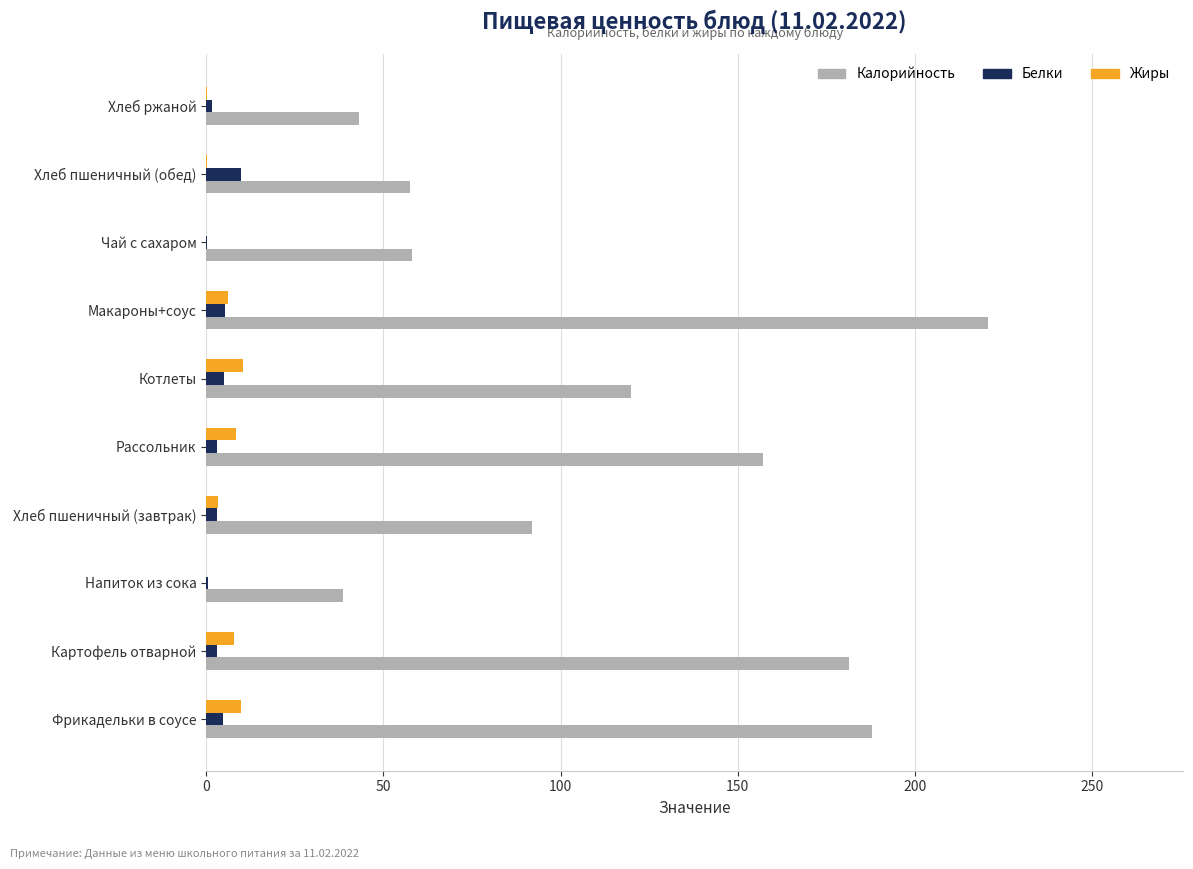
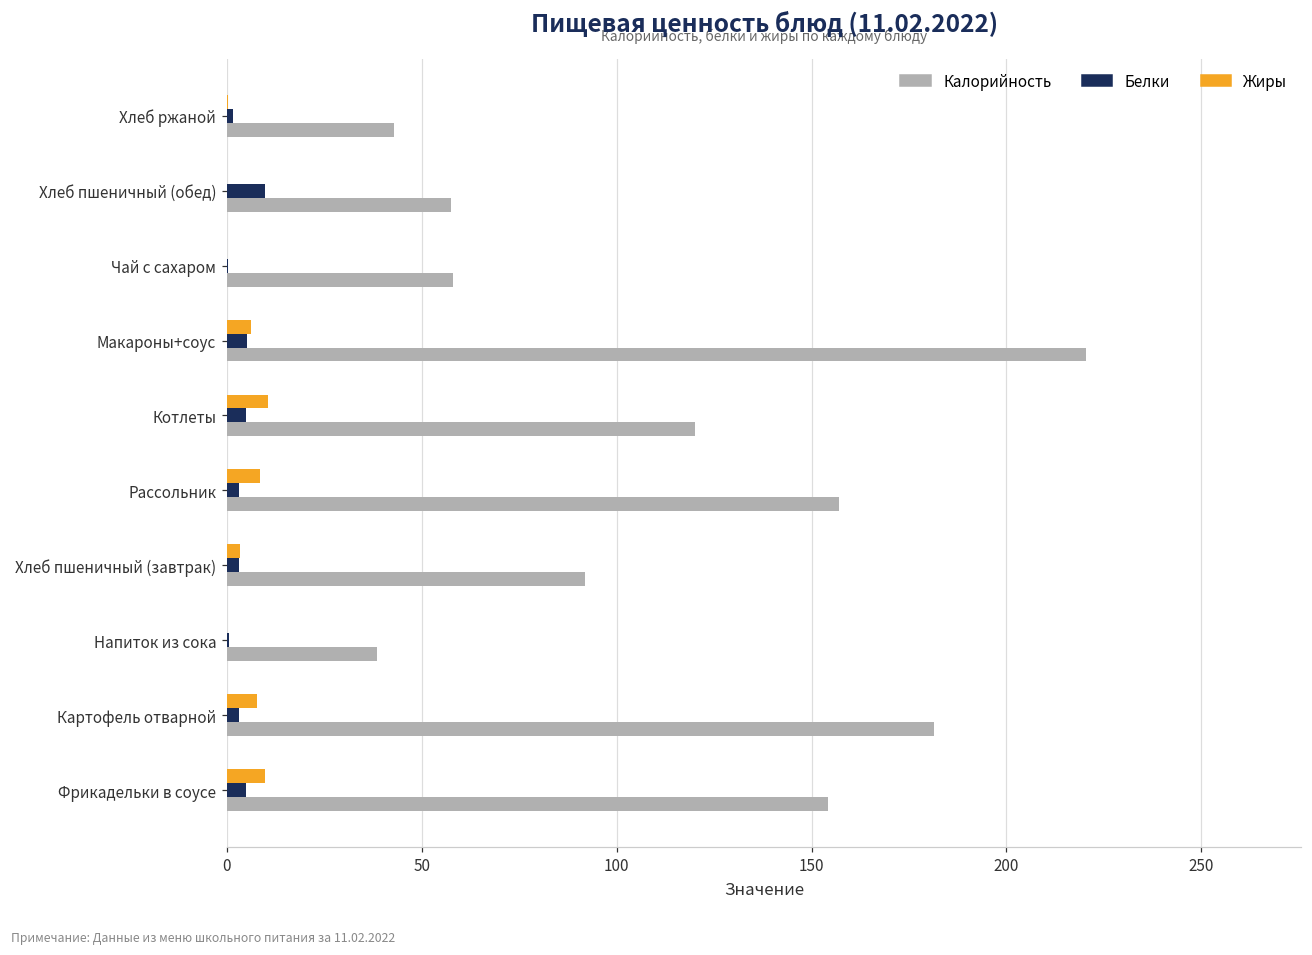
  {
    "Калорийность": {
      "Хлеб ржаной": 43,
      "Хлеб пшеничный (обед)": 57,
      "Чай с сахаром": 58,
      "Макароны+соус": 221,
      "Котлеты": 120,
      "Рассольник": 157,
      "Хлеб пшеничный (завтрак)": 92,
      "Напиток из сока": 39,
      "Картофель отварной": 182,
-     "Фрикадельки в соусе": 188
+     "Фрикадельки в соусе": 154
    },
    "Белки": {
      "Хлеб ржаной": 2,
      "Хлеб пшеничный (обед)": 10,
      "Макароны+соус": 5,
      "Котлеты": 5,
      "Рассольник": 3,
      "Хлеб пшеничный (завтрак)": 3,
      "Картофель отварной": 3,
      "Фрикадельки в соусе": 5
    },
    "Жиры": {
      "Чай с сахаром": 0,
      "Макароны+соус": 6,
      "Котлеты": 11,
      "Рассольник": 8,
      "Хлеб пшеничный (завтрак)": 3,
      "Напиток из сока": 0,
      "Картофель отварной": 8,
      "Фрикадельки в соусе": 10
    }
  }
